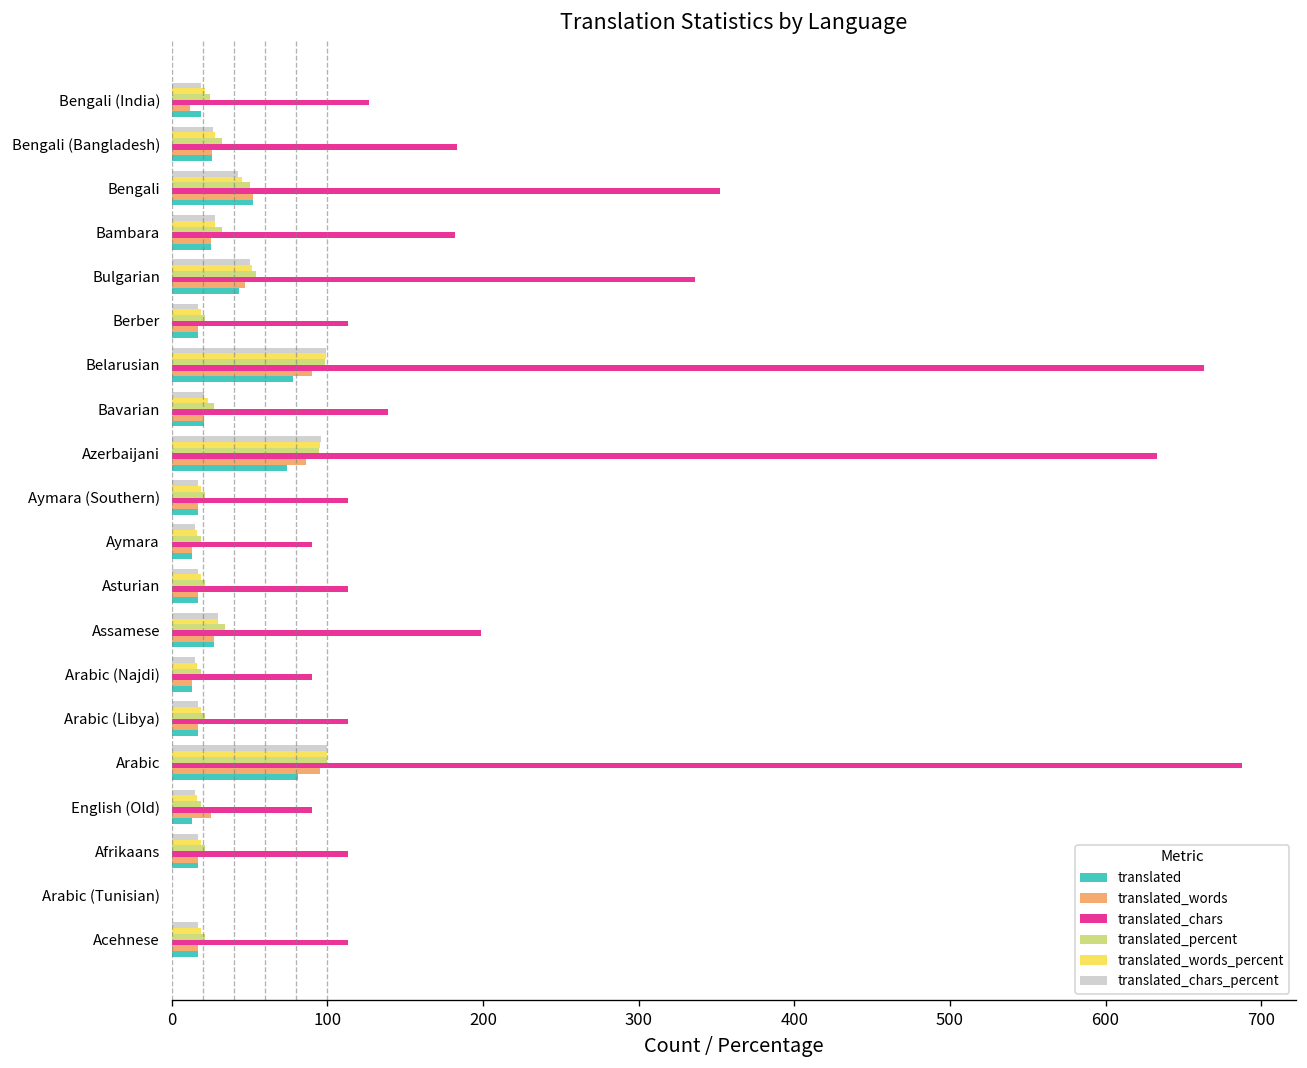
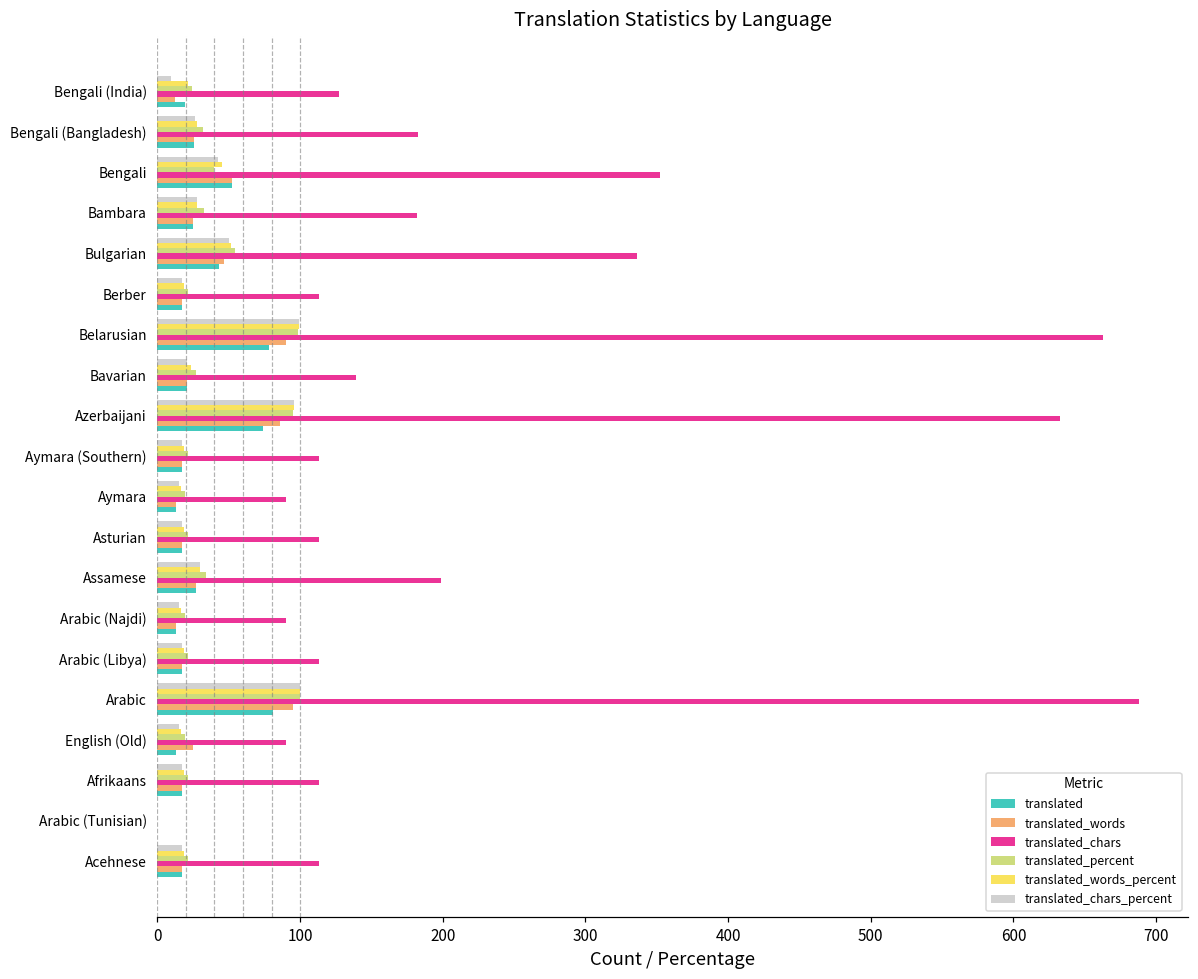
  {
    "translated": {
      "Bengali (India)": 19,
      "Bengali (Bangladesh)": 26,
      "Bengali": 52,
      "Bambara": 25,
      "Bulgarian": 43,
      "Berber": 17,
      "Belarusian": 78,
      "Bavarian": 21,
      "Azerbaijani": 74,
      "Aymara (Southern)": 17,
      "Aymara": 13,
      "Asturian": 17,
      "Assamese": 27,
      "Arabic (Najdi)": 13,
      "Arabic (Libya)": 17,
      "Arabic": 81,
      "English (Old)": 13,
      "Afrikaans": 17,
      "Arabic (Tunisian)": 0,
      "Acehnese": 17
    },
    "translated_words": {
      "Bengali (India)": 12,
      "Bengali (Bangladesh)": 26,
      "Bengali": 52,
      "Bambara": 25,
      "Bulgarian": 47,
      "Berber": 17,
      "Belarusian": 90,
      "Bavarian": 21,
      "Azerbaijani": 86,
      "Aymara (Southern)": 17,
      "Aymara": 13,
      "Asturian": 17,
      "Assamese": 27,
      "Arabic (Najdi)": 13,
      "Arabic (Libya)": 17,
      "Arabic": 95,
      "English (Old)": 25,
      "Afrikaans": 17,
      "Arabic (Tunisian)": 0,
      "Acehnese": 17
    },
    "translated_chars": {
      "Bengali (India)": 127,
      "Bengali (Bangladesh)": 183,
      "Bengali": 352,
      "Bambara": 182,
      "Bulgarian": 336,
      "Berber": 113,
      "Belarusian": 663,
      "Bavarian": 139,
      "Azerbaijani": 633,
      "Aymara (Southern)": 113,
      "Aymara": 90,
      "Asturian": 113,
      "Assamese": 199,
      "Arabic (Najdi)": 90,
      "Arabic (Libya)": 113,
      "Arabic": 688,
      "English (Old)": 90,
      "Afrikaans": 113,
      "Arabic (Tunisian)": 0,
      "Acehnese": 113
    },
    "translated_percent": {
      "Bengali (India)": 24,
      "Bengali (Bangladesh)": 32,
-     "Bengali": 50,
+     "Bengali": 40,
      "Bambara": 32,
      "Bulgarian": 54,
      "Berber": 22,
      "Belarusian": 99,
      "Bavarian": 27,
      "Azerbaijani": 95,
      "Aymara (Southern)": 22,
      "Aymara": 19,
      "Asturian": 22,
      "Assamese": 34,
      "Arabic (Najdi)": 19,
      "Arabic (Libya)": 22,
      "Arabic": 100,
      "English (Old)": 19,
      "Afrikaans": 22,
      "Arabic (Tunisian)": 0,
      "Acehnese": 22
    },
    "translated_words_percent": {
      "Bengali (India)": 21,
      "Bengali (Bangladesh)": 28,
      "Bengali": 45,
      "Bambara": 28,
      "Bulgarian": 52,
      "Berber": 19,
      "Belarusian": 99,
      "Bavarian": 23,
      "Azerbaijani": 96,
      "Aymara (Southern)": 19,
      "Aymara": 16,
      "Asturian": 19,
      "Assamese": 30,
      "Arabic (Najdi)": 16,
      "Arabic (Libya)": 19,
      "Arabic": 100,
      "English (Old)": 16,
      "Afrikaans": 19,
      "Arabic (Tunisian)": 0,
      "Acehnese": 19
    },
    "translated_chars_percent": {
-     "Bengali (India)": 19,
+     "Bengali (India)": 10,
      "Bengali (Bangladesh)": 27,
      "Bengali": 43,
      "Bambara": 28,
      "Bulgarian": 50,
      "Berber": 17,
      "Belarusian": 99,
      "Bavarian": 21,
      "Azerbaijani": 96,
      "Aymara (Southern)": 17,
      "Aymara": 15,
      "Asturian": 17,
      "Assamese": 30,
      "Arabic (Najdi)": 15,
      "Arabic (Libya)": 17,
      "Arabic": 100,
      "English (Old)": 15,
      "Afrikaans": 17,
      "Arabic (Tunisian)": 0,
      "Acehnese": 17
    }
  }
